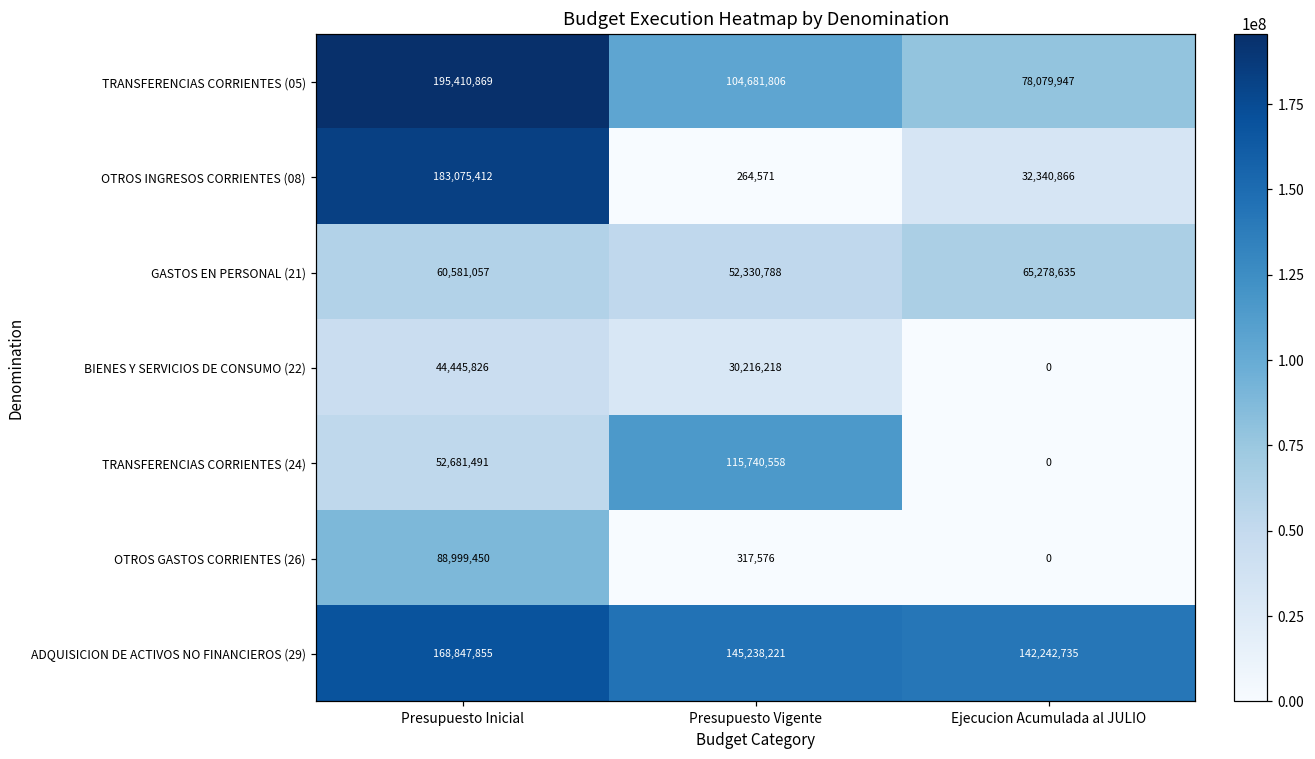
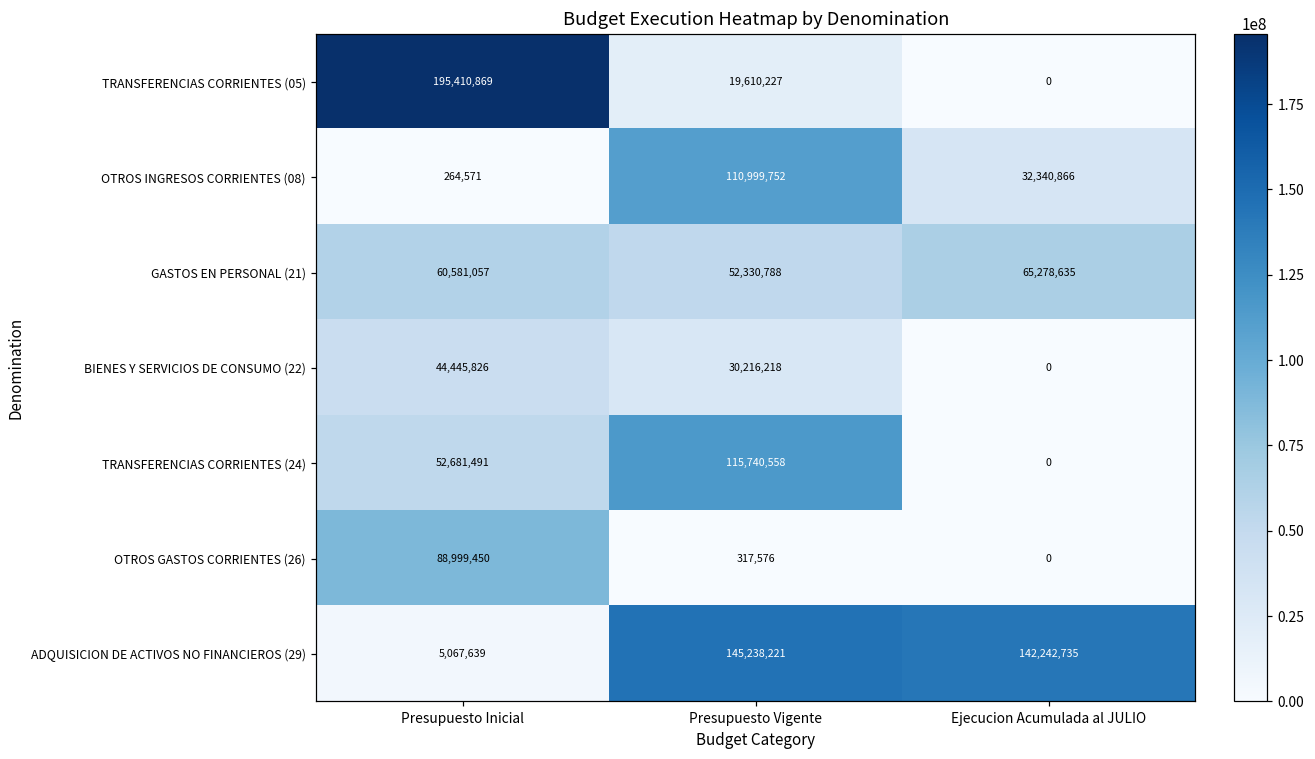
  {
    "TRANSFERENCIAS CORRIENTES (05)": {
      "Presupuesto Inicial": "195,410,869",
-     "Presupuesto Vigente": "104,681,806",
-     "Ejecucion Acumulada al JULIO": "78,079,947"
+     "Presupuesto Vigente": "19,610,227",
+     "Ejecucion Acumulada al JULIO": "0"
    },
    "OTROS INGRESOS CORRIENTES (08)": {
-     "Presupuesto Inicial": "183,075,412",
-     "Presupuesto Vigente": "264,571",
+     "Presupuesto Inicial": "264,571",
+     "Presupuesto Vigente": "110,999,752",
      "Ejecucion Acumulada al JULIO": "32,340,866"
    },
    "GASTOS EN PERSONAL (21)": {
      "Presupuesto Inicial": "60,581,057",
      "Presupuesto Vigente": "52,330,788",
      "Ejecucion Acumulada al JULIO": "65,278,635"
    },
    "BIENES Y SERVICIOS DE CONSUMO (22)": {
      "Presupuesto Inicial": "44,445,826",
      "Presupuesto Vigente": "30,216,218",
      "Ejecucion Acumulada al JULIO": "0"
    },
    "TRANSFERENCIAS CORRIENTES (24)": {
      "Presupuesto Inicial": "52,681,491",
      "Presupuesto Vigente": "115,740,558",
      "Ejecucion Acumulada al JULIO": "0"
    },
    "OTROS GASTOS CORRIENTES (26)": {
      "Presupuesto Inicial": "88,999,450",
      "Presupuesto Vigente": "317,576",
      "Ejecucion Acumulada al JULIO": "0"
    },
    "ADQUISICION DE ACTIVOS NO FINANCIEROS (29)": {
-     "Presupuesto Inicial": "168,847,855",
+     "Presupuesto Inicial": "5,067,639",
      "Presupuesto Vigente": "145,238,221",
      "Ejecucion Acumulada al JULIO": "142,242,735"
    }
  }
